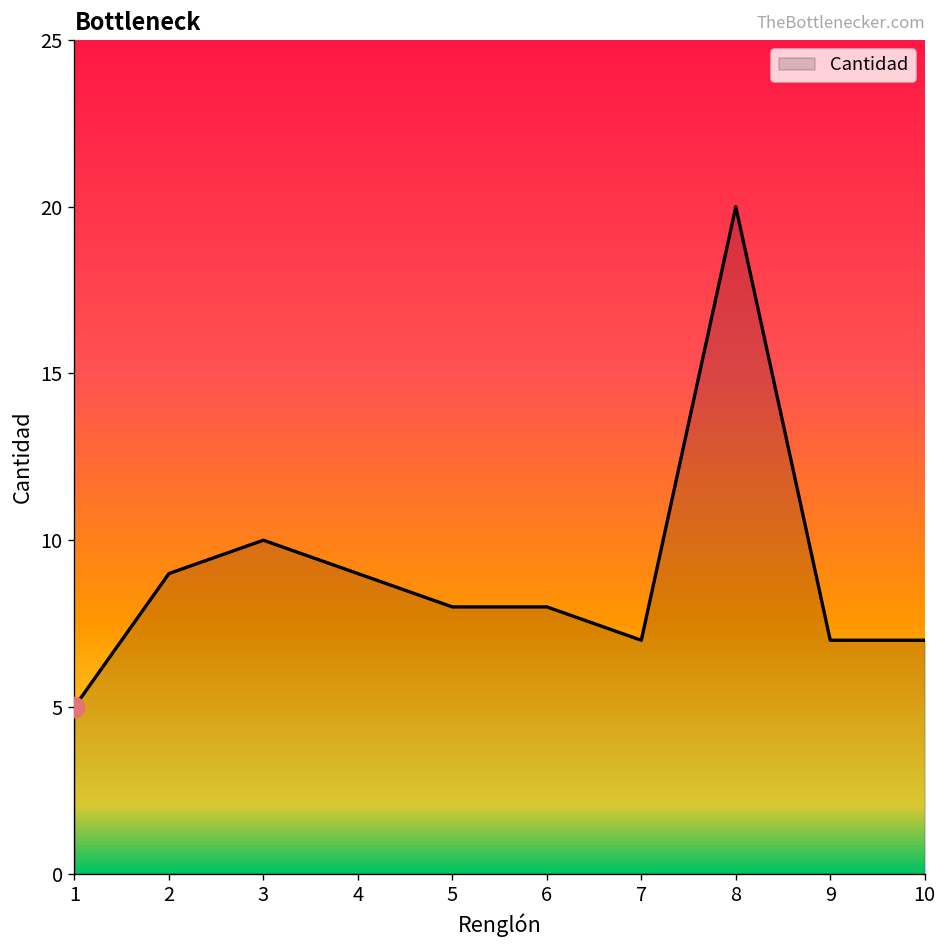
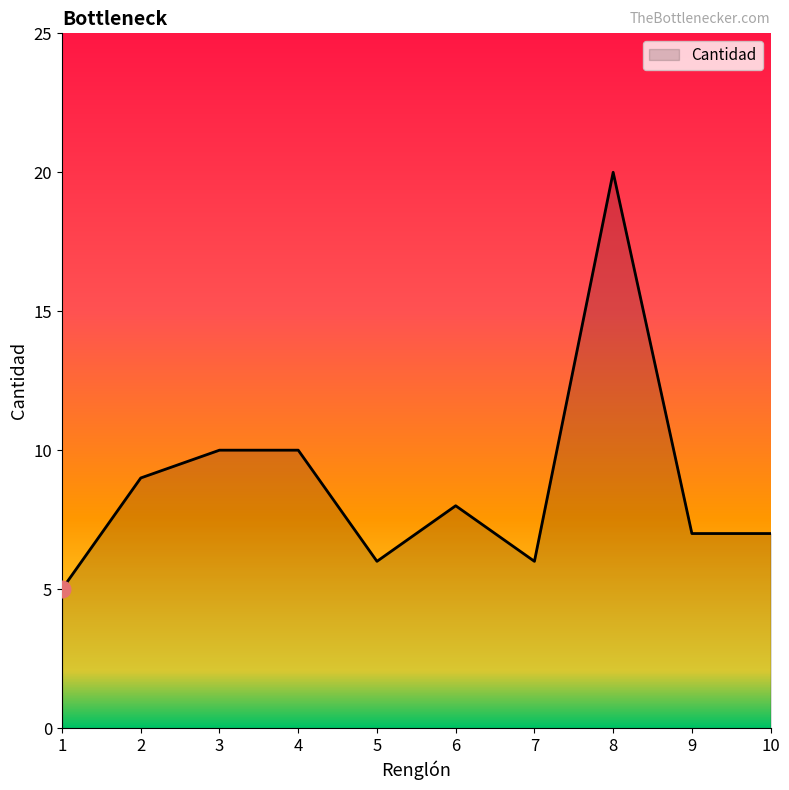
  {
    "Cantidad": {
      "2": 9,
      "3": 10,
-     "4": 9,
-     "5": 8,
+     "4": 10,
+     "5": 6,
      "6": 8,
-     "7": 7,
+     "7": 6,
      "8": 20,
      "9": 7,
      "10": 7
    }
  }
